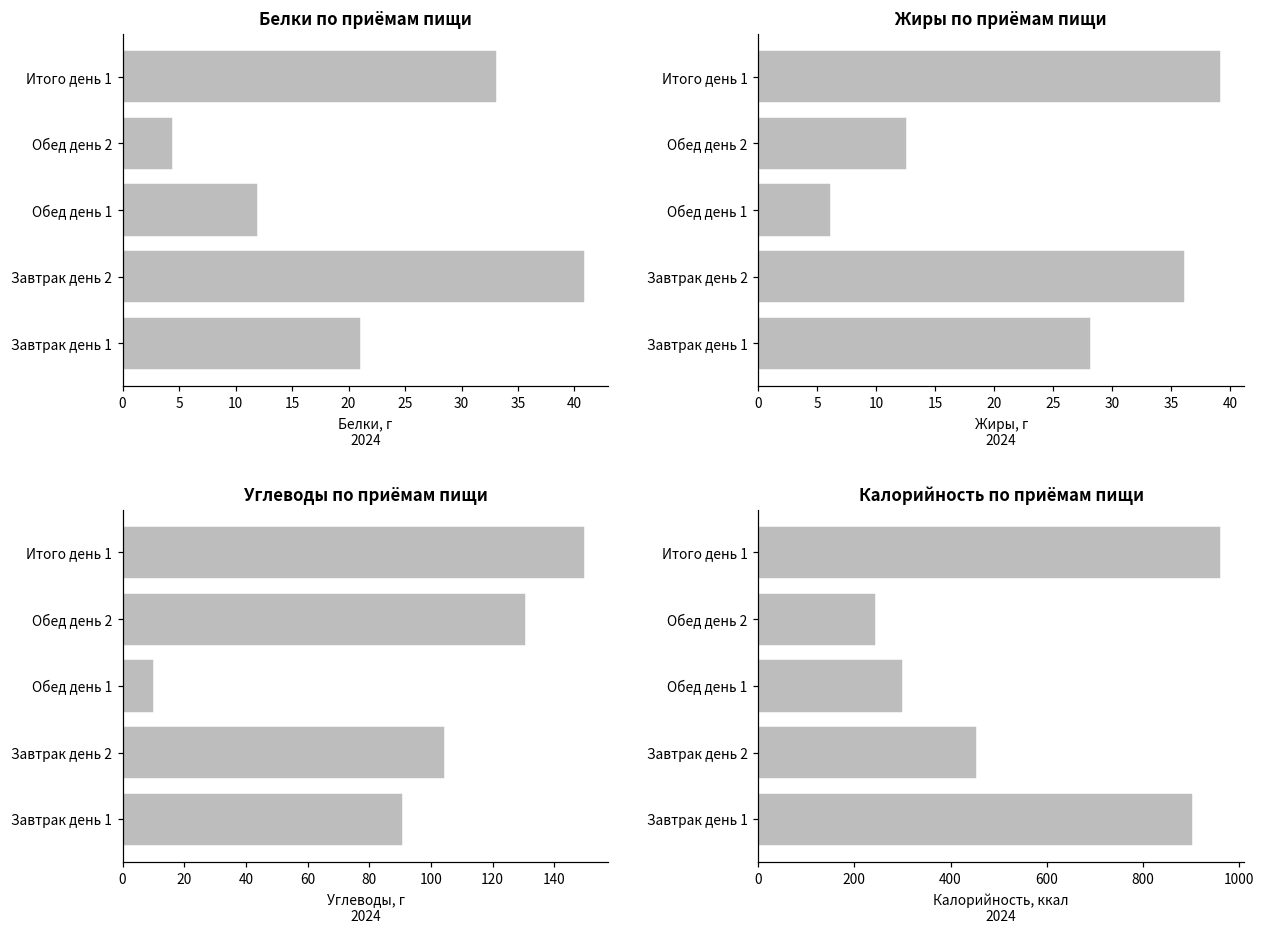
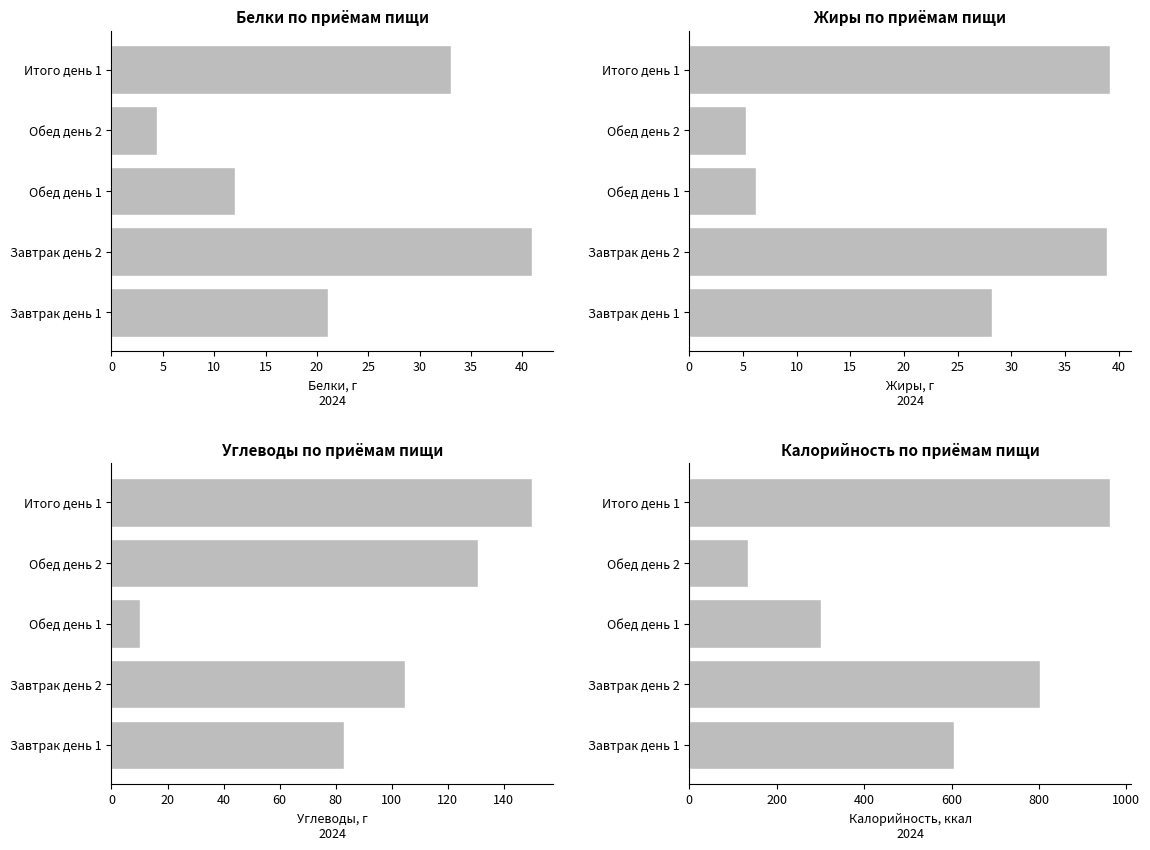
  {
    "Белки по приёмам пищи": {
      "Итого день 1": 33.1,
      "Обед день 2": 4.4,
      "Обед день 1": 12.0,
      "Завтрак день 2": 41.0,
      "Завтрак день 1": 21.1
    },
    "Жиры по приёмам пищи": {
      "Итого день 1": 39.2,
-     "Обед день 2": 12.6,
+     "Обед день 2": 5.3,
      "Обед день 1": 6.2,
-     "Завтрак день 2": 36.1,
+     "Завтрак день 2": 38.9,
      "Завтрак день 1": 28.2
    },
    "Углеводы по приёмам пищи": {
      "Итого день 1": 150,
      "Обед день 2": 131,
      "Обед день 1": 10,
      "Завтрак день 2": 105,
-     "Завтрак день 1": 91
+     "Завтрак день 1": 83
    },
    "Калорийность по приёмам пищи": {
      "Итого день 1": 960,
-     "Обед день 2": 250,
+     "Обед день 2": 130,
      "Обед день 1": 300,
-     "Завтрак день 2": 450,
-     "Завтрак день 1": 900
+     "Завтрак день 2": 800,
+     "Завтрак день 1": 610
    }
  }
